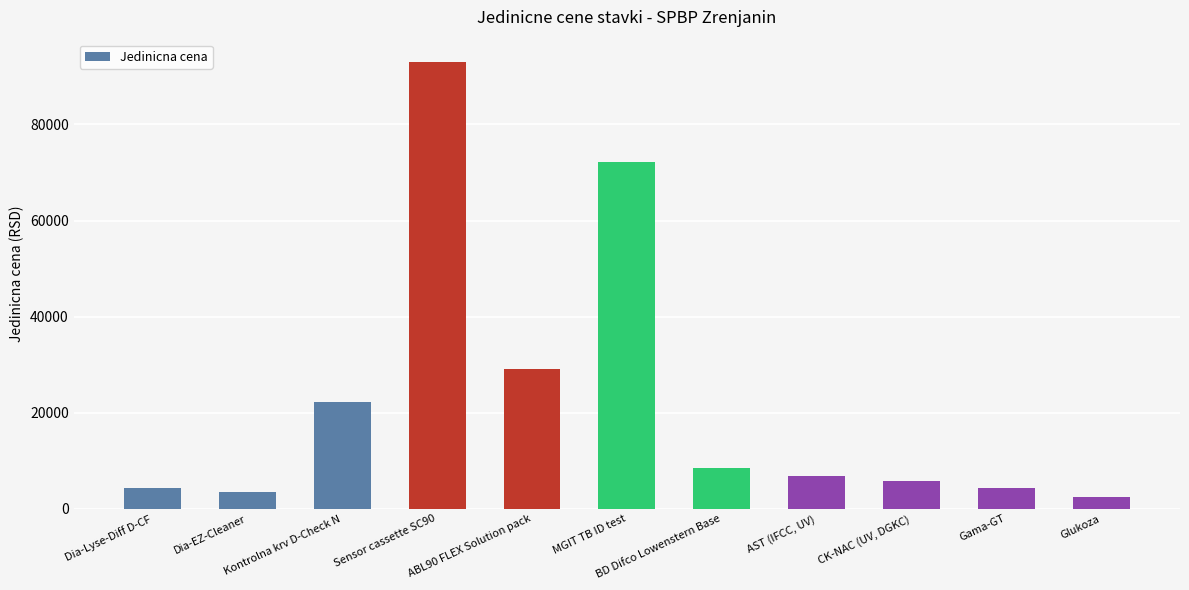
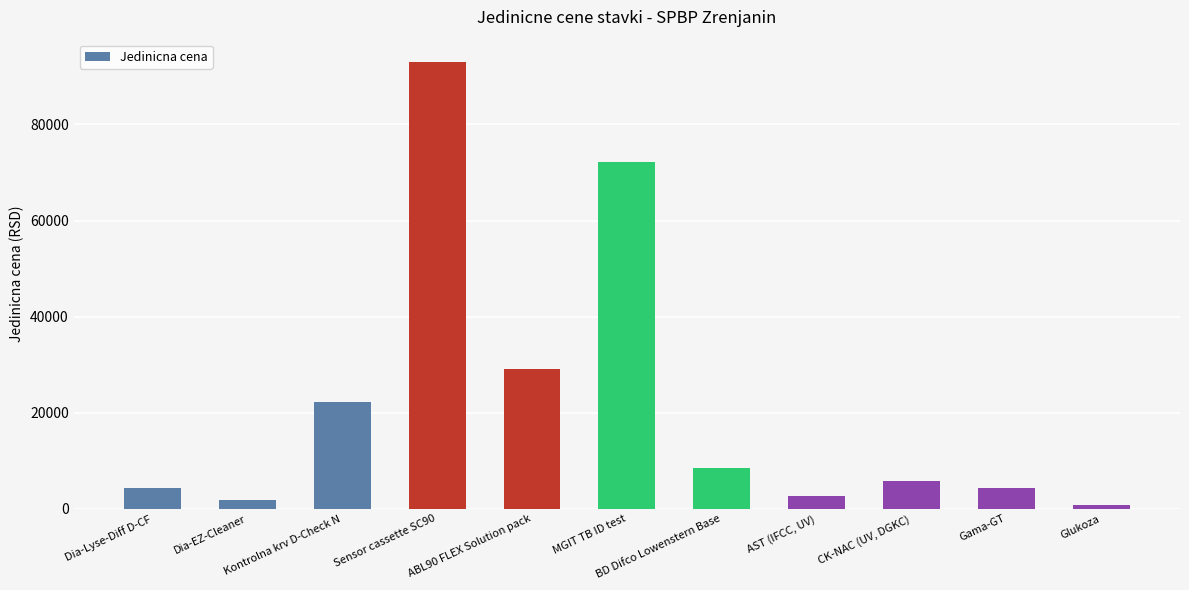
  {
    "Dia-Lyse-Diff D-CF": 4000,
-   "Dia-EZ-Cleaner": 3000,
+   "Dia-EZ-Cleaner": 2000,
    "Kontrolna krv D-Check N": 22000,
    "Sensor cassette SC90": 93000,
    "ABL90 FLEX Solution pack": 29000,
    "MGIT TB ID test": 72000,
    "BD Difco Lowenstern Base": 9000,
-   "AST (IFCC, UV)": 7000,
+   "AST (IFCC, UV)": 3000,
    "CK-NAC (UV, DGKC)": 6000,
    "Gama-GT": 4000,
-   "Glukoza": 3000
+   "Glukoza": 1000
  }
